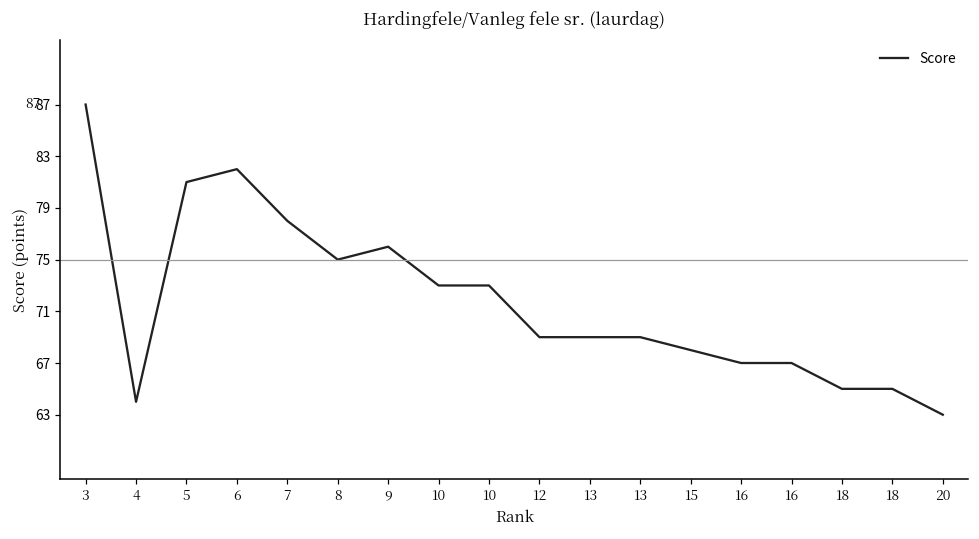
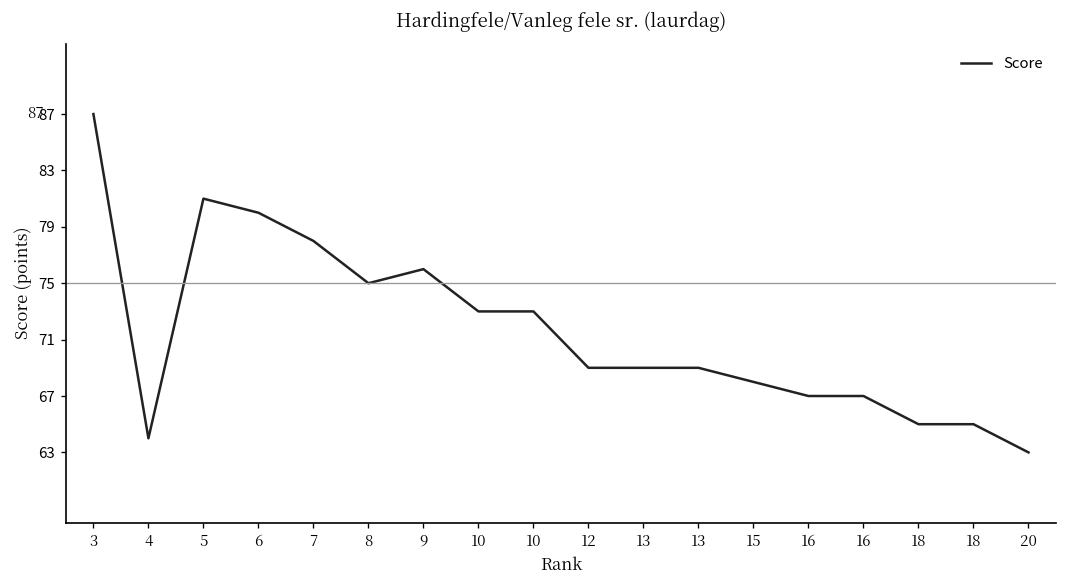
  {
    "3": 87,
    "4": 64,
    "5": 81,
-   "6": 82,
+   "6": 80,
    "7": 78,
    "8": 75,
    "9": 76,
    "12": 69,
    "15": 68,
    "20": 63
  }
